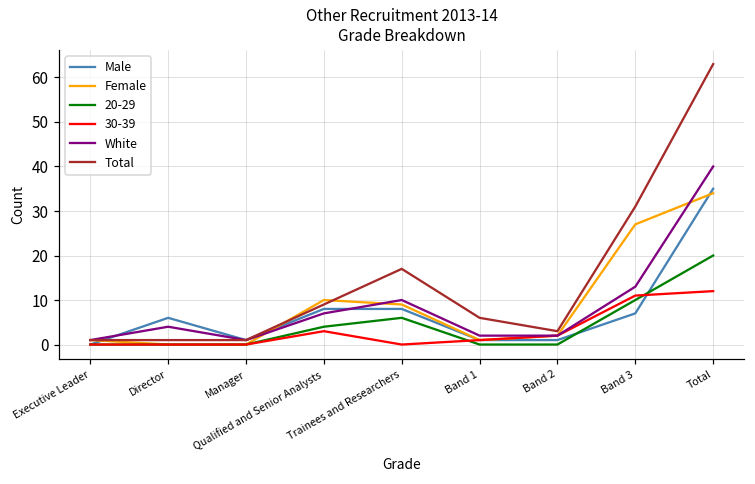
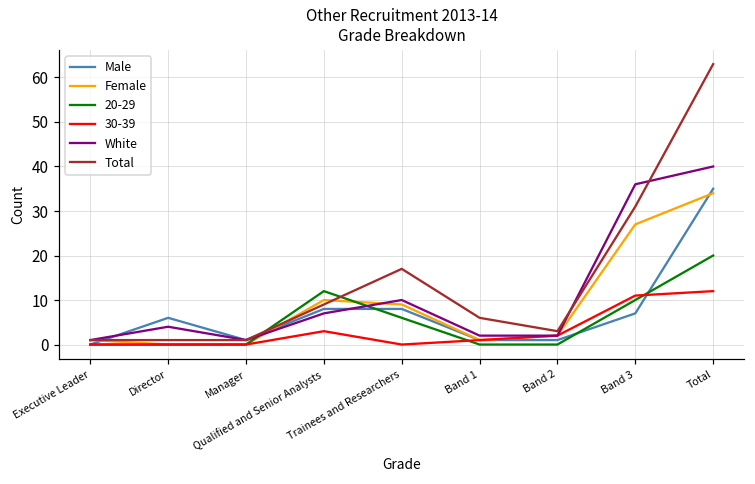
  {
    "Male": {
      "Director": 6,
      "Qualified and Senior Analysts": 8,
      "Trainees and Researchers": 8,
      "Band 2": 1,
      "Band 3": 7,
      "Total": 35
    },
    "Female": {
      "Qualified and Senior Analysts": 10,
      "Trainees and Researchers": 9,
      "Band 3": 27,
      "Total": 34
    },
    "20-29": {
-     "Qualified and Senior Analysts": 4,
+     "Qualified and Senior Analysts": 12,
      "Trainees and Researchers": 6,
      "Band 1": 0,
      "Band 2": 0,
      "Band 3": 10,
      "Total": 20
    },
    "30-39": {
      "Qualified and Senior Analysts": 3,
      "Trainees and Researchers": 0,
      "Band 3": 11,
      "Total": 12
    },
    "White": {
      "Director": 4,
      "Qualified and Senior Analysts": 7,
      "Trainees and Researchers": 10,
      "Band 1": 2,
-     "Band 3": 13,
+     "Band 3": 36,
      "Total": 40
    },
    "Total": {
      "Director": 1,
      "Qualified and Senior Analysts": 9,
      "Trainees and Researchers": 17,
      "Band 1": 6,
      "Band 2": 3,
      "Band 3": 31,
      "Total": 63
    }
  }
